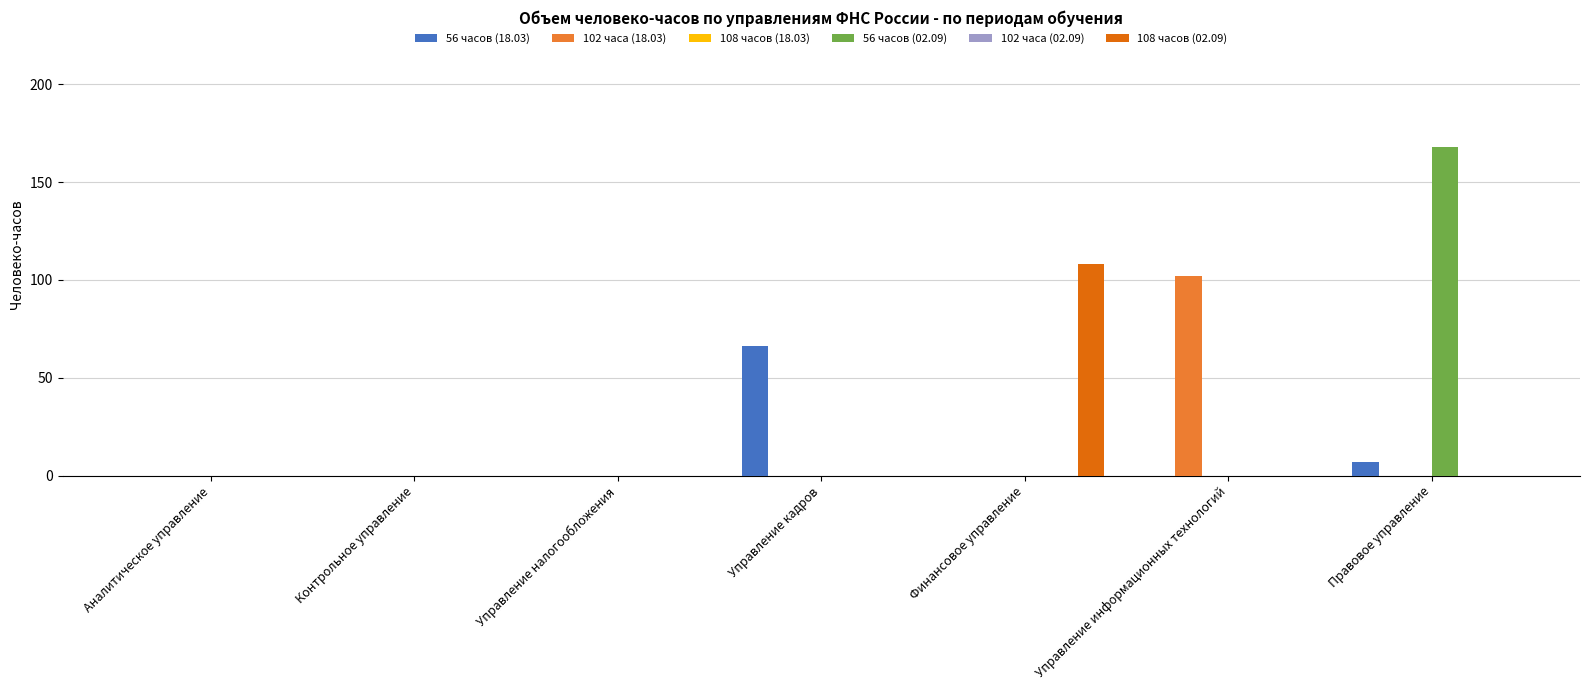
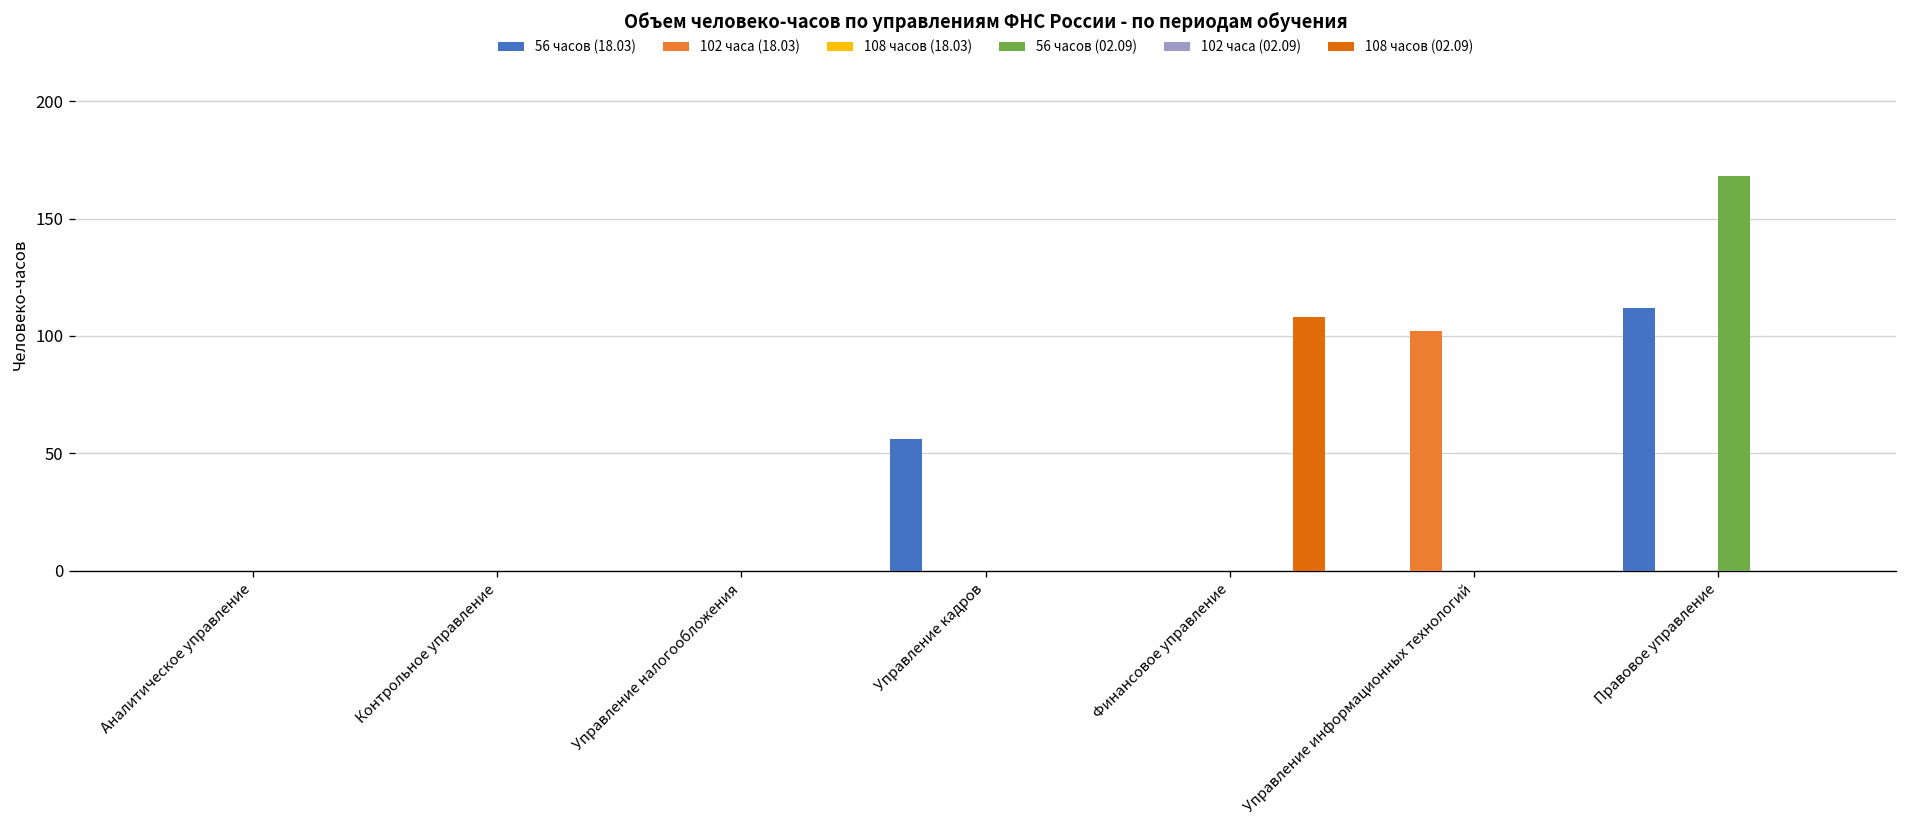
  {
    "56 часов (18.03)": {
      "Аналитическое управление": 0,
      "Контрольное управление": 0,
      "Управление налогообложения": 0,
-     "Управление кадров": 66,
+     "Управление кадров": 56,
      "Финансовое управление": 0,
      "Управление информационных технологий": 0,
-     "Правовое управление": 7
+     "Правовое управление": 112
    },
    "108 часов (18.03)": {
      "Аналитическое управление": 0,
      "Контрольное управление": 0,
      "Управление налогообложения": 0,
      "Управление кадров": 0,
      "Финансовое управление": 0,
      "Управление информационных технологий": 0,
      "Правовое управление": 0
    },
    "56 часов (02.09)": {
      "Аналитическое управление": 0,
      "Контрольное управление": 0,
      "Управление налогообложения": 0,
      "Управление кадров": 0,
      "Финансовое управление": 0,
      "Управление информационных технологий": 0,
      "Правовое управление": 168
    },
    "102 часа (02.09)": {
      "Аналитическое управление": 0,
      "Контрольное управление": 0,
      "Управление налогообложения": 0,
      "Управление кадров": 0,
      "Финансовое управление": 0,
      "Управление информационных технологий": 0,
      "Правовое управление": 0
    }
  }
